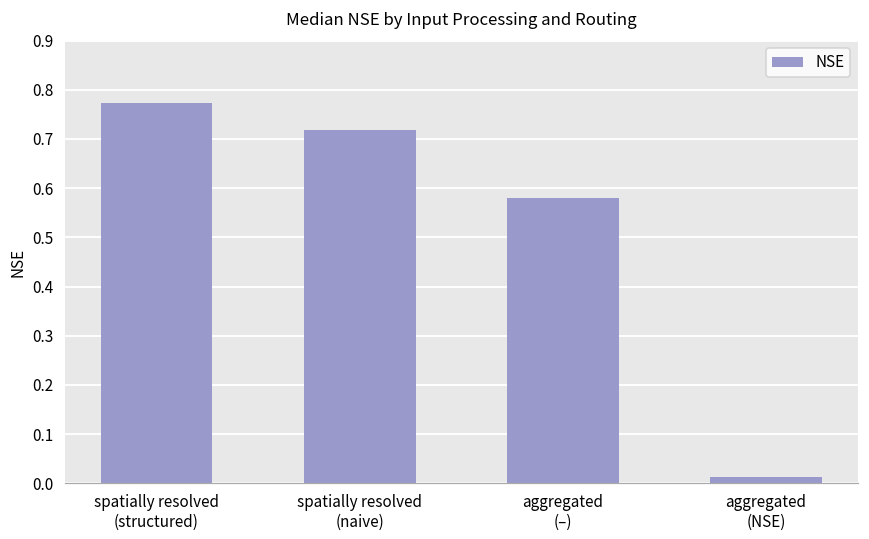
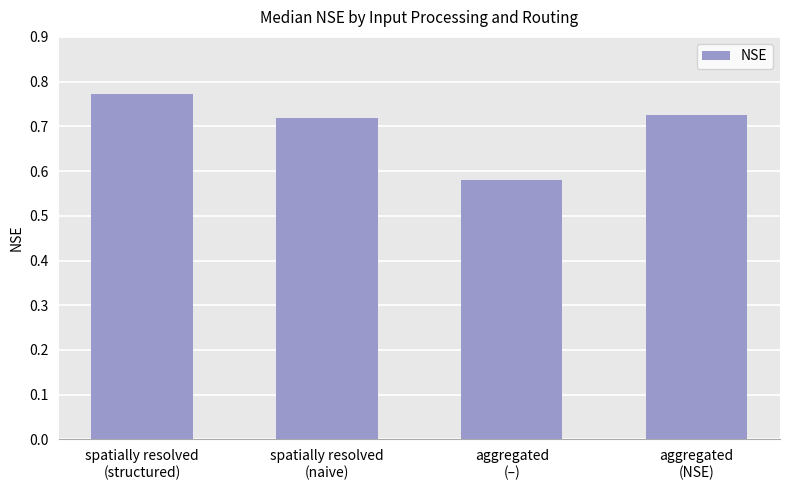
  {
    "spatially resolved (structured)": 0.77,
    "spatially resolved (naive)": 0.72,
    "aggregated (–)": 0.58,
-   "aggregated (NSE)": 0.01
+   "aggregated (NSE)": 0.73
  }
